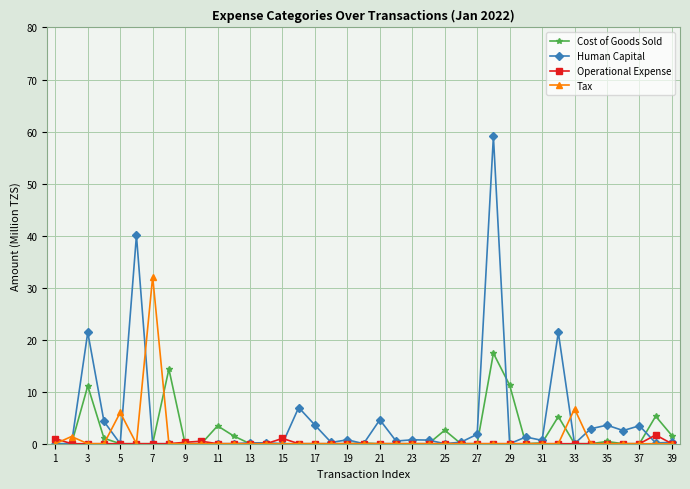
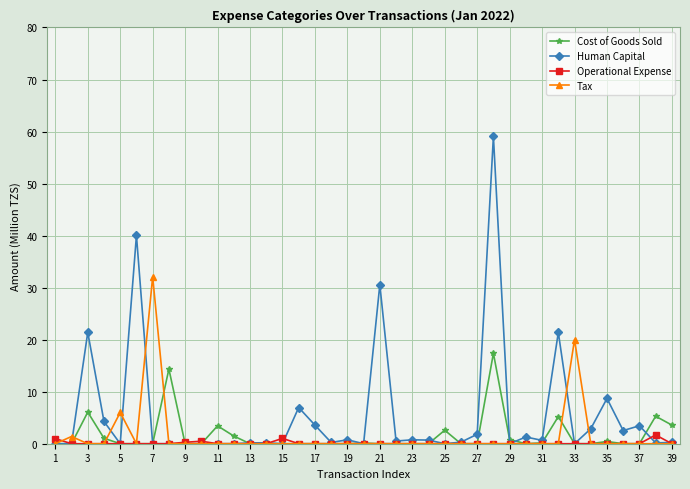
  {
    "Cost of Goods Sold": {
-     "3": 11,
+     "3": 6,
      "11": 3,
      "25": 3,
-     "29": 11,
-     "39": 2
+     "29": 1,
+     "39": 4
    },
    "Human Capital": {
      "3": 21,
      "17": 4,
      "19": 1,
-     "21": 5,
+     "21": 31,
      "23": 1,
      "27": 2,
-     "35": 4,
+     "35": 9,
      "37": 3
    },
    "Operational Expense": {
      "1": 1,
      "15": 1
    },
    "Tax": {
      "5": 6,
      "7": 32,
-     "33": 7
+     "33": 20
    }
  }
